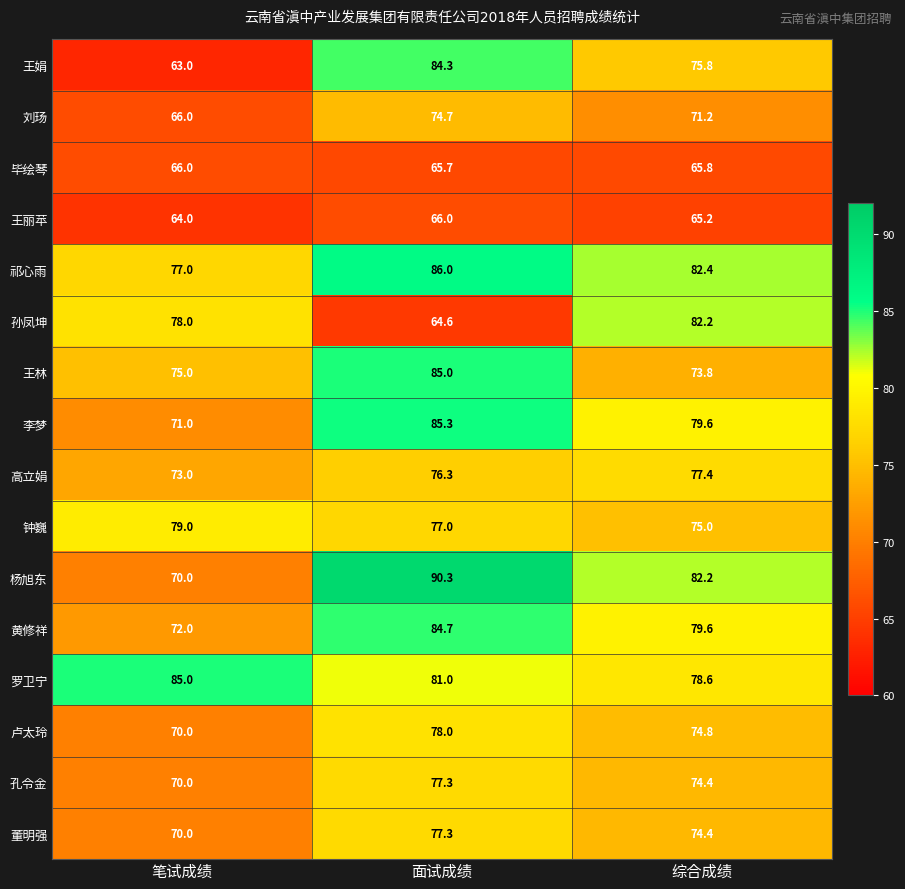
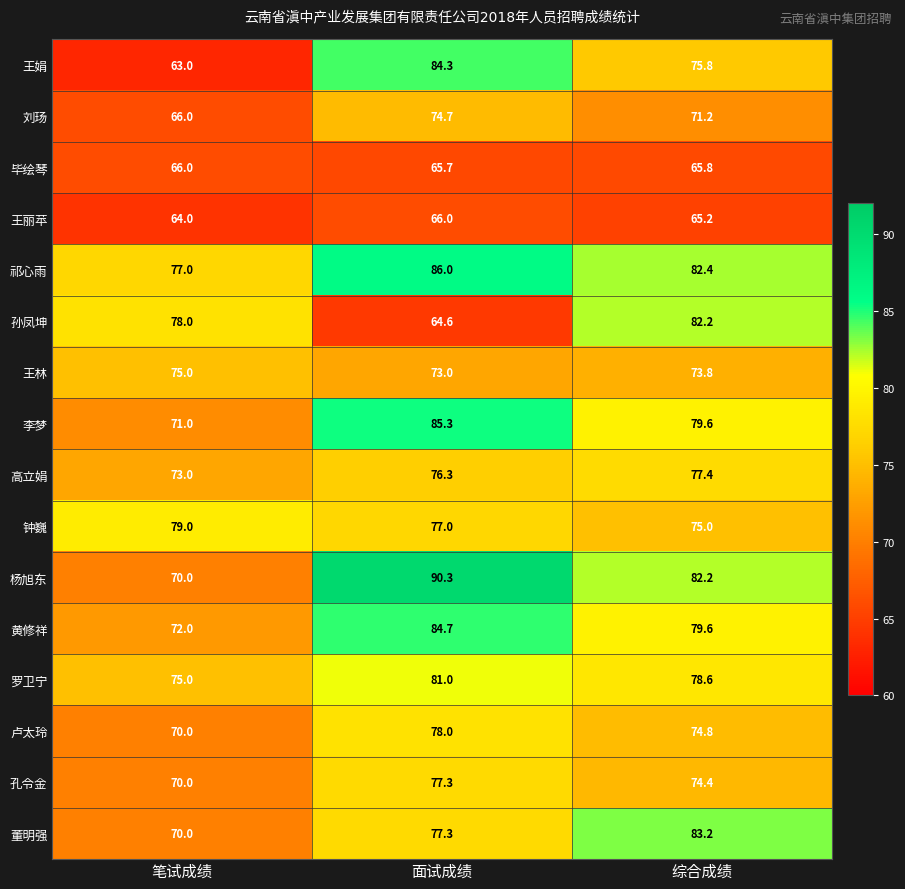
  {
    "王娟": {
      "笔试成绩": 63.0,
      "面试成绩": 84.3,
      "综合成绩": 75.8
    },
    "刘玚": {
      "笔试成绩": 66.0,
      "面试成绩": 74.7,
      "综合成绩": 71.2
    },
    "毕绘琴": {
      "笔试成绩": 66.0,
      "面试成绩": 65.7,
      "综合成绩": 65.8
    },
    "王丽苹": {
      "笔试成绩": 64.0,
      "面试成绩": 66.0,
      "综合成绩": 65.2
    },
    "祁心雨": {
      "笔试成绩": 77.0,
      "面试成绩": 86.0,
      "综合成绩": 82.4
    },
    "孙凤坤": {
      "笔试成绩": 78.0,
      "面试成绩": 64.6,
      "综合成绩": 82.2
    },
    "王林": {
      "笔试成绩": 75.0,
-     "面试成绩": 85.0,
+     "面试成绩": 73.0,
      "综合成绩": 73.8
    },
    "李梦": {
      "笔试成绩": 71.0,
      "面试成绩": 85.3,
      "综合成绩": 79.6
    },
    "高立娟": {
      "笔试成绩": 73.0,
      "面试成绩": 76.3,
      "综合成绩": 77.4
    },
    "钟巍": {
      "笔试成绩": 79.0,
      "面试成绩": 77.0,
      "综合成绩": 75.0
    },
    "杨旭东": {
      "笔试成绩": 70.0,
      "面试成绩": 90.3,
      "综合成绩": 82.2
    },
    "黄修祥": {
      "笔试成绩": 72.0,
      "面试成绩": 84.7,
      "综合成绩": 79.6
    },
    "罗卫宁": {
-     "笔试成绩": 85.0,
+     "笔试成绩": 75.0,
      "面试成绩": 81.0,
      "综合成绩": 78.6
    },
    "卢太玲": {
      "笔试成绩": 70.0,
      "面试成绩": 78.0,
      "综合成绩": 74.8
    },
    "孔令金": {
      "笔试成绩": 70.0,
      "面试成绩": 77.3,
      "综合成绩": 74.4
    },
    "董明强": {
      "笔试成绩": 70.0,
      "面试成绩": 77.3,
-     "综合成绩": 74.4
+     "综合成绩": 83.2
    }
  }
